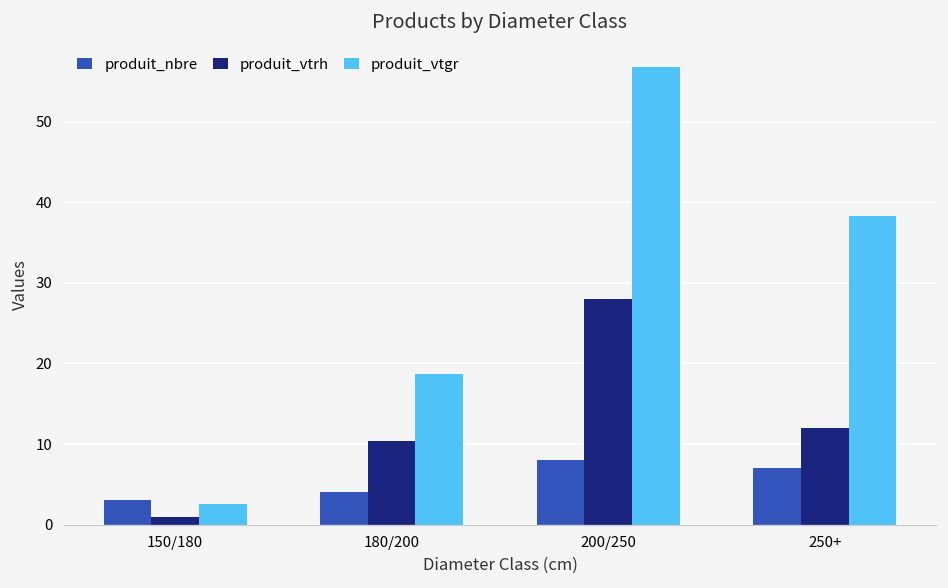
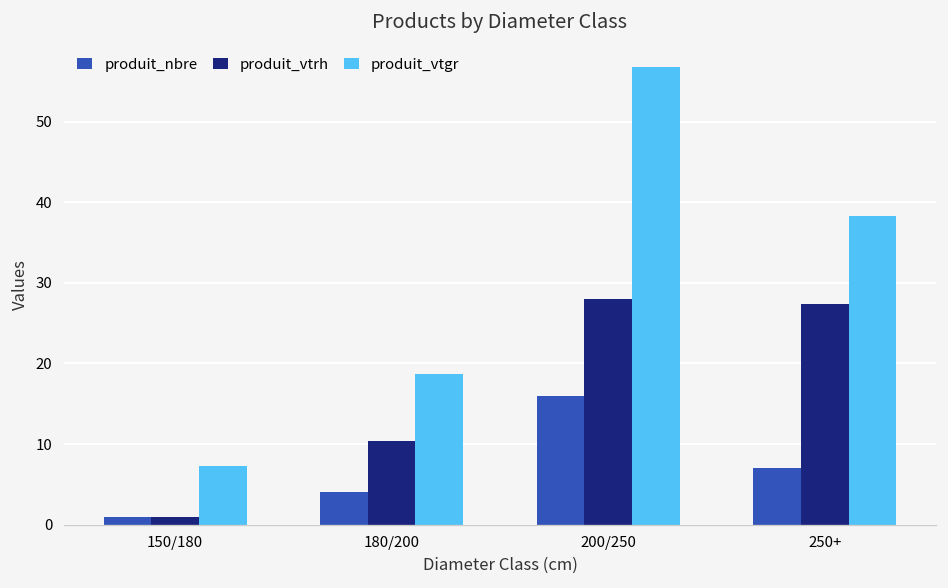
  {
    "produit_nbre": {
-     "150/180": 3,
+     "150/180": 1,
      "180/200": 4,
-     "200/250": 8,
+     "200/250": 16,
      "250+": 7
    },
    "produit_vtrh": {
      "150/180": 1,
      "180/200": 10,
      "200/250": 28,
-     "250+": 12
+     "250+": 27
    },
    "produit_vtgr": {
-     "150/180": 3,
+     "150/180": 7,
      "180/200": 19,
      "200/250": 57,
      "250+": 38
    }
  }
